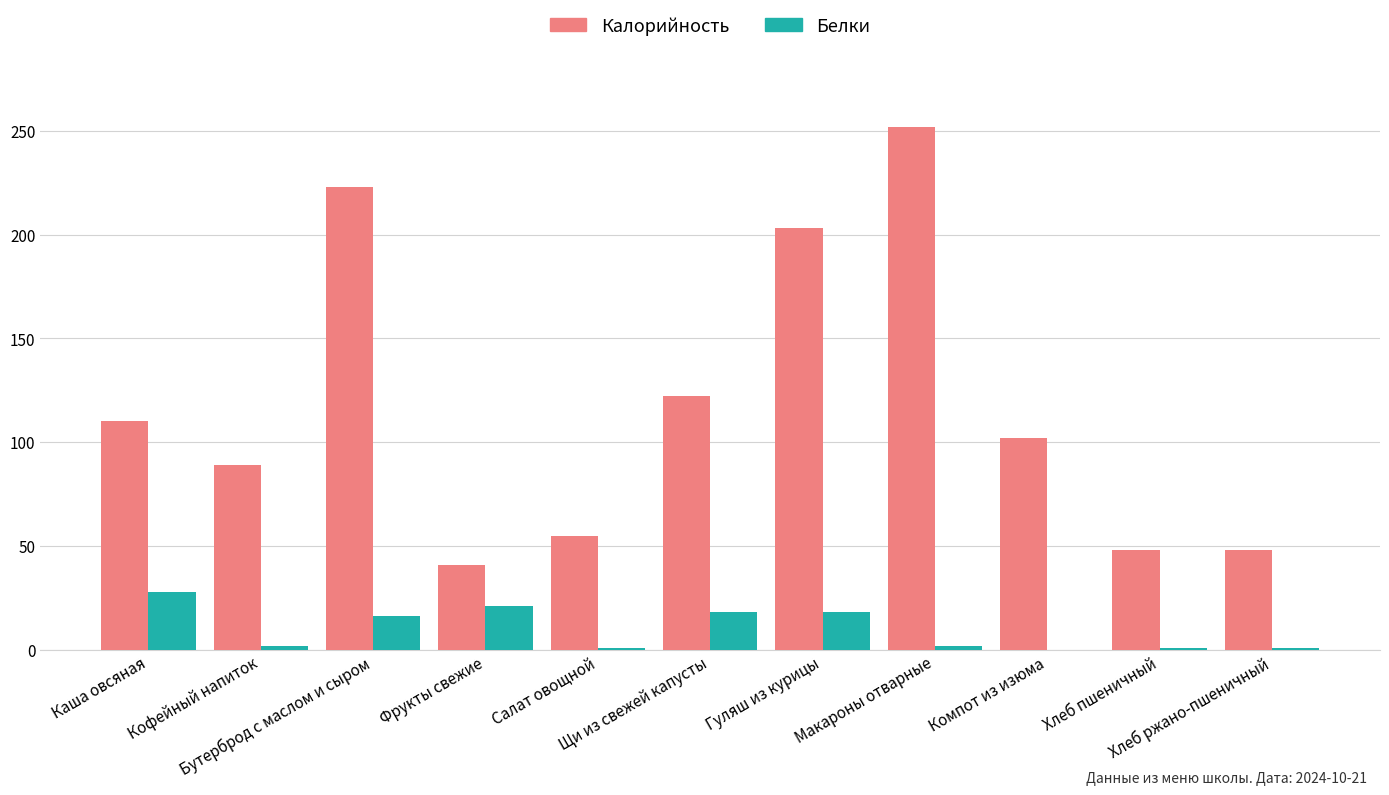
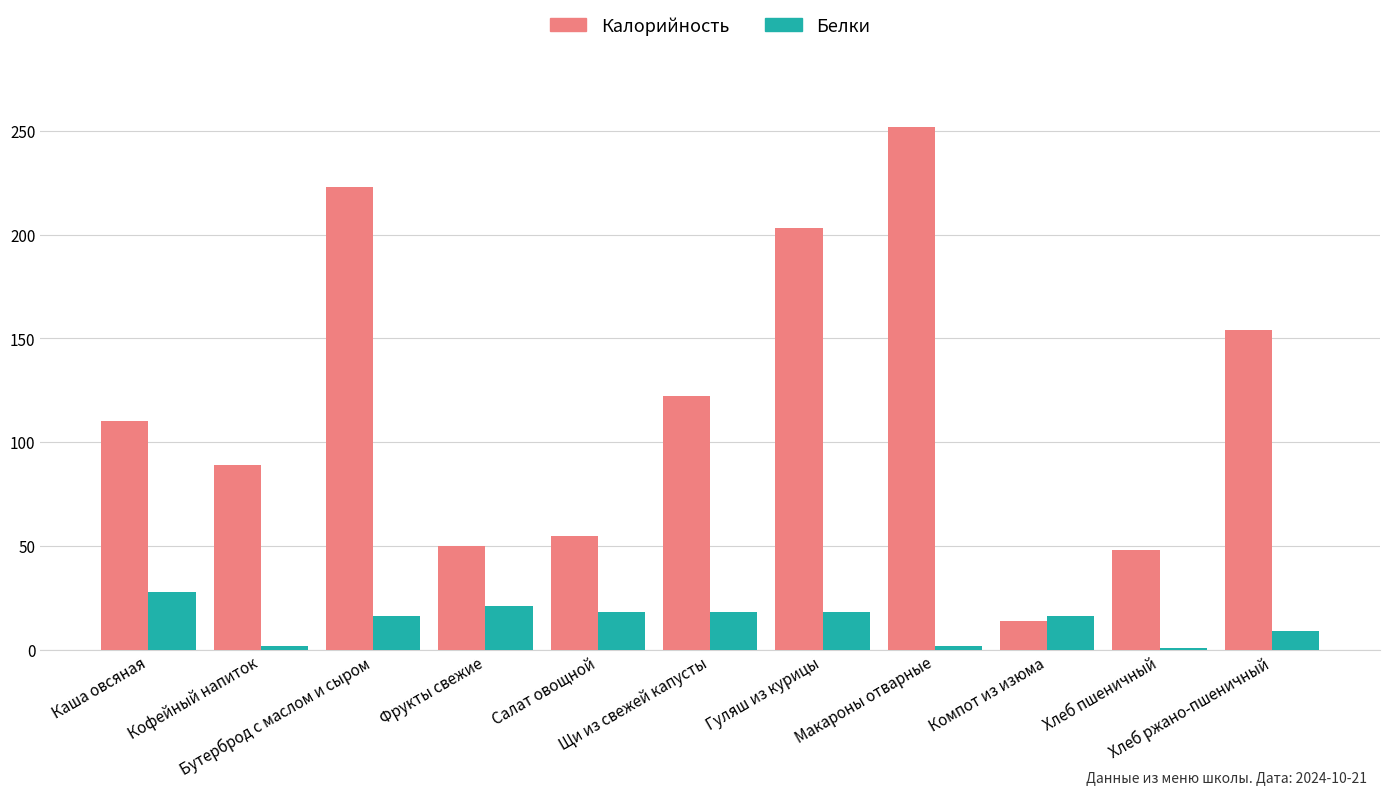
  {
    "Калорийность": {
      "Каша овсяная": 110,
      "Кофейный напиток": 89,
      "Бутерброд с маслом и сыром": 223,
-     "Фрукты свежие": 41,
+     "Фрукты свежие": 50,
      "Салат овощной": 55,
      "Щи из свежей капусты": 122,
      "Гуляш из курицы": 203,
      "Макароны отварные": 252,
-     "Компот из изюма": 102,
+     "Компот из изюма": 14,
      "Хлеб пшеничный": 48,
-     "Хлеб ржано-пшеничный": 48
+     "Хлеб ржано-пшеничный": 154
    },
    "Белки": {
      "Каша овсяная": 28,
      "Кофейный напиток": 2,
      "Бутерброд с маслом и сыром": 16,
      "Фрукты свежие": 21,
-     "Салат овощной": 1,
+     "Салат овощной": 18,
      "Щи из свежей капусты": 18,
      "Гуляш из курицы": 18,
      "Макароны отварные": 2,
-     "Компот из изюма": 0,
-     "Хлеб ржано-пшеничный": 1
+     "Компот из изюма": 16,
+     "Хлеб ржано-пшеничный": 9
    }
  }
